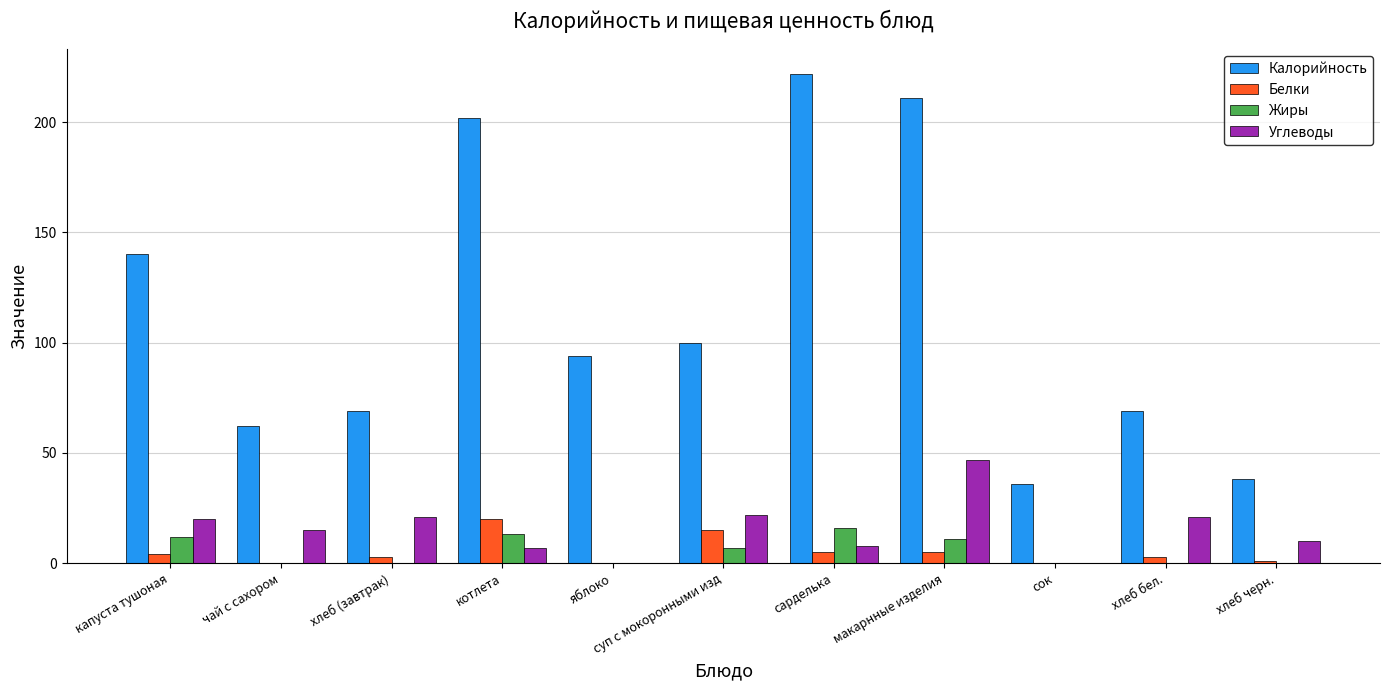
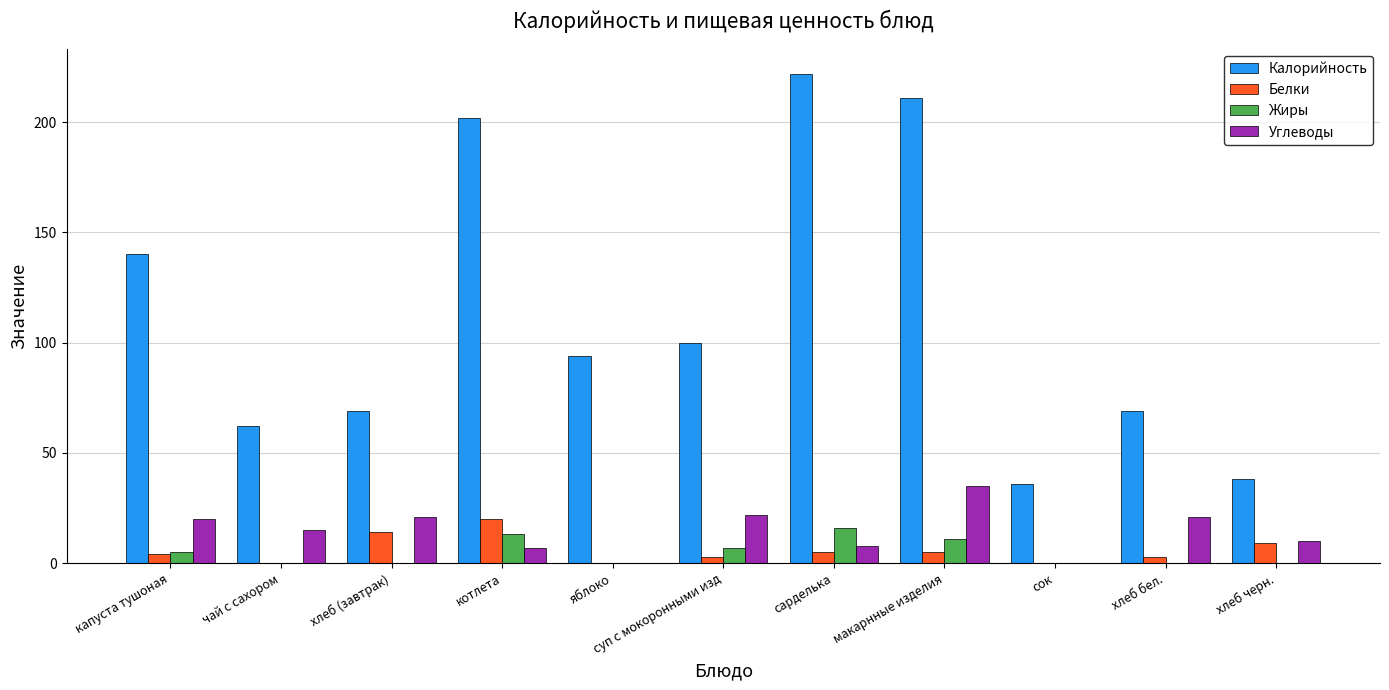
  {
    "Калорийность": {
      "капуста тушоная": 140,
      "чай с сахором": 62,
      "хлеб (завтрак)": 69,
      "котлета": 202,
      "яблоко": 94,
      "суп с мокоронными изд": 100,
      "сарделька": 222,
      "макарнные изделия": 211,
      "сок": 36,
      "хлеб бел.": 69,
      "хлеб черн.": 38
    },
    "Белки": {
      "капуста тушоная": 4,
      "чай с сахором": 0,
-     "хлеб (завтрак)": 3,
+     "хлеб (завтрак)": 14,
      "котлета": 20,
      "яблоко": 0,
-     "суп с мокоронными изд": 15,
+     "суп с мокоронными изд": 3,
      "сарделька": 5,
      "макарнные изделия": 5,
      "сок": 0,
      "хлеб бел.": 3,
-     "хлеб черн.": 1
+     "хлеб черн.": 9
    },
    "Жиры": {
-     "капуста тушоная": 12,
+     "капуста тушоная": 5,
      "чай с сахором": 0,
      "хлеб (завтрак)": 0,
      "котлета": 13,
      "яблоко": 0,
      "суп с мокоронными изд": 7,
      "сарделька": 16,
      "макарнные изделия": 11,
      "сок": 0,
      "хлеб бел.": 0,
      "хлеб черн.": 0
    },
    "Углеводы": {
      "капуста тушоная": 20,
      "чай с сахором": 15,
      "хлеб (завтрак)": 21,
      "котлета": 7,
      "яблоко": 0,
      "суп с мокоронными изд": 22,
      "сарделька": 8,
-     "макарнные изделия": 47,
+     "макарнные изделия": 35,
      "сок": 0,
      "хлеб бел.": 21,
      "хлеб черн.": 10
    }
  }
